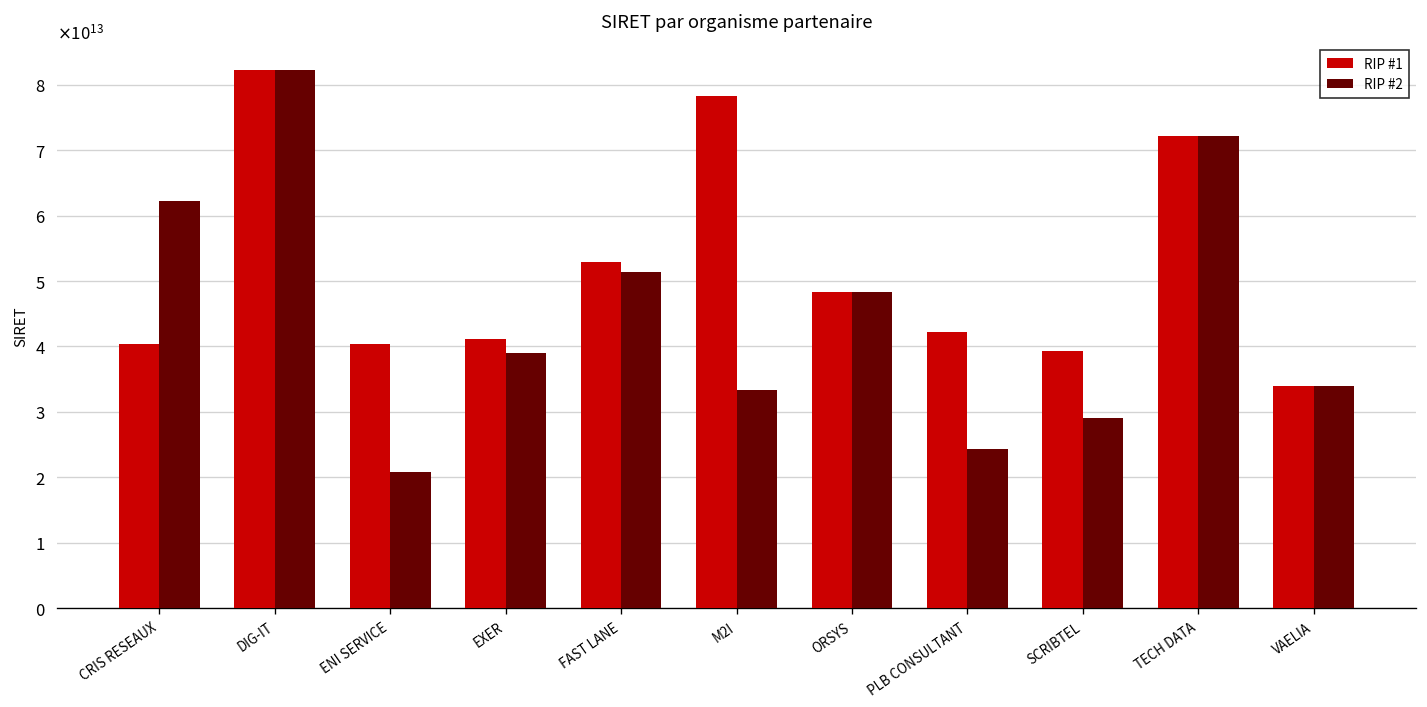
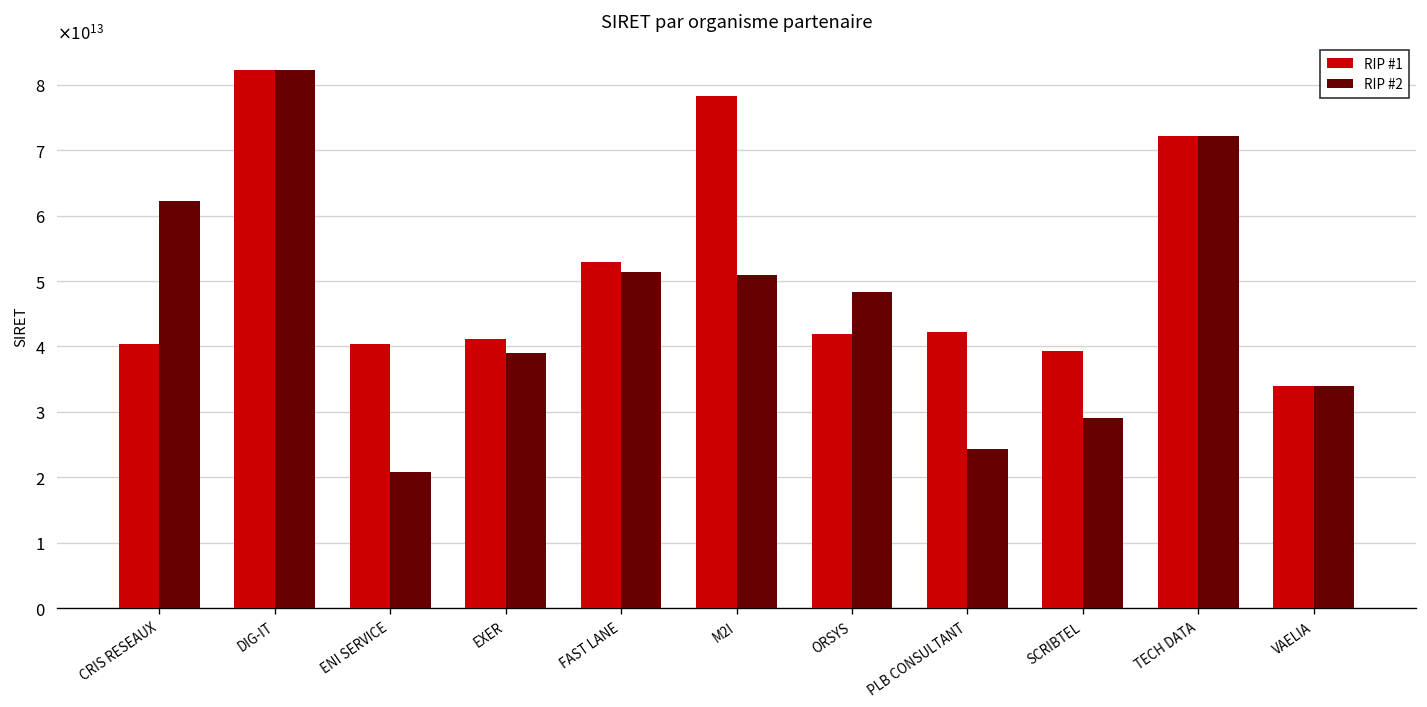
  {
    "RIP #1": {
      "CRIS RESEAUX": 40000000000000,
      "DIG-IT": 82000000000000,
      "ENI SERVICE": 40000000000000,
      "EXER": 41000000000000,
      "FAST LANE": 53000000000000,
      "M2I": 78000000000000,
-     "ORSYS": 48000000000000,
+     "ORSYS": 42000000000000,
      "PLB CONSULTANT": 42000000000000,
      "SCRIBTEL": 39000000000000,
      "TECH DATA": 72000000000000,
      "VAELIA": 34000000000000
    },
    "RIP #2": {
      "CRIS RESEAUX": 62000000000000,
      "DIG-IT": 82000000000000,
      "ENI SERVICE": 21000000000000,
      "EXER": 39000000000000,
      "FAST LANE": 51000000000000,
-     "M2I": 33000000000000,
+     "M2I": 51000000000000,
      "ORSYS": 48000000000000,
      "PLB CONSULTANT": 24000000000000,
      "SCRIBTEL": 29000000000000,
      "TECH DATA": 72000000000000,
      "VAELIA": 34000000000000
    }
  }
